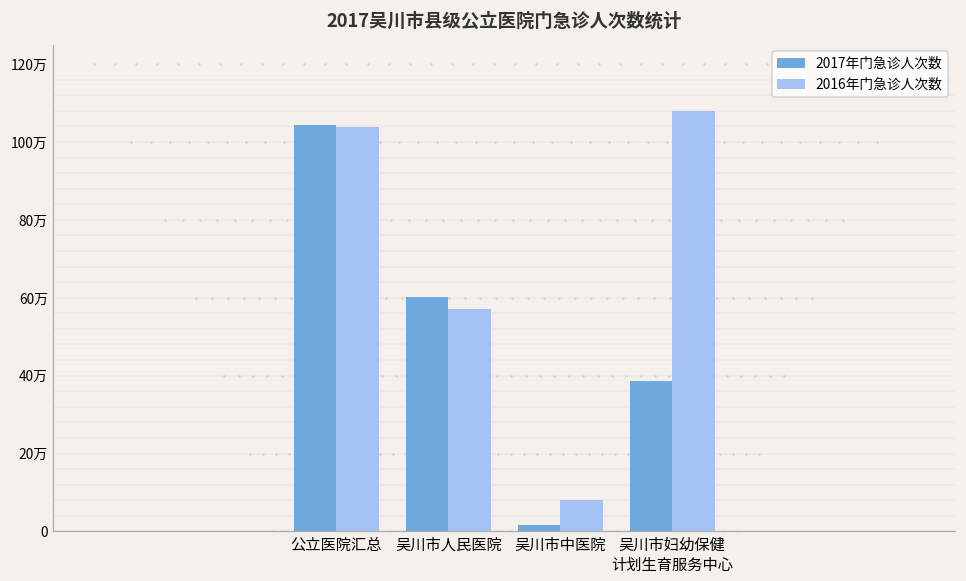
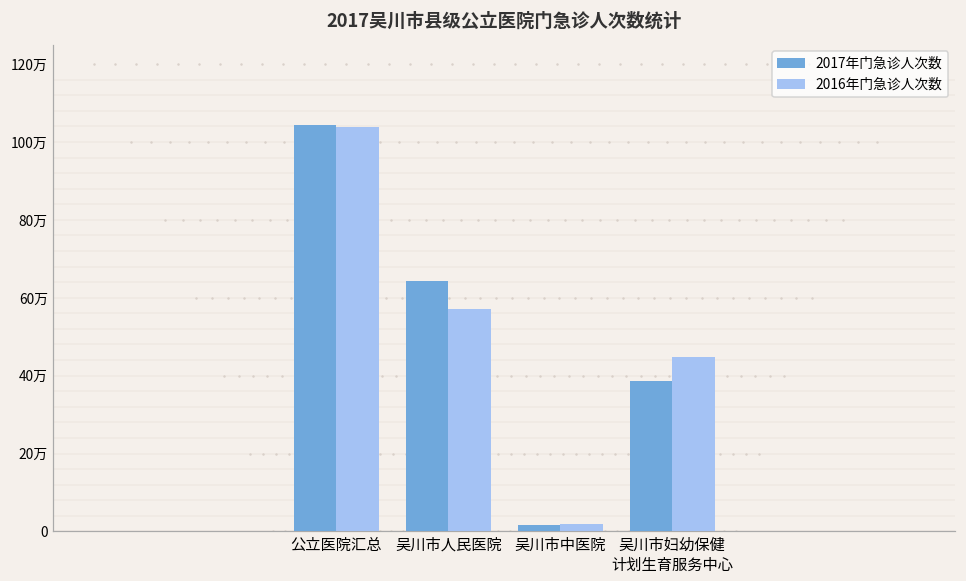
  {
    "2017年门急诊人次数": {
      "公立医院汇总": "104万",
-     "吴川市人民医院": "60万",
+     "吴川市人民医院": "64万",
      "吴川市中医院": "2万",
      "吴川市妇幼保健 计划生育服务中心": "39万"
    },
    "2016年门急诊人次数": {
      "公立医院汇总": "104万",
      "吴川市人民医院": "57万",
-     "吴川市中医院": "8万",
-     "吴川市妇幼保健 计划生育服务中心": "108万"
+     "吴川市中医院": "2万",
+     "吴川市妇幼保健 计划生育服务中心": "45万"
    }
  }
